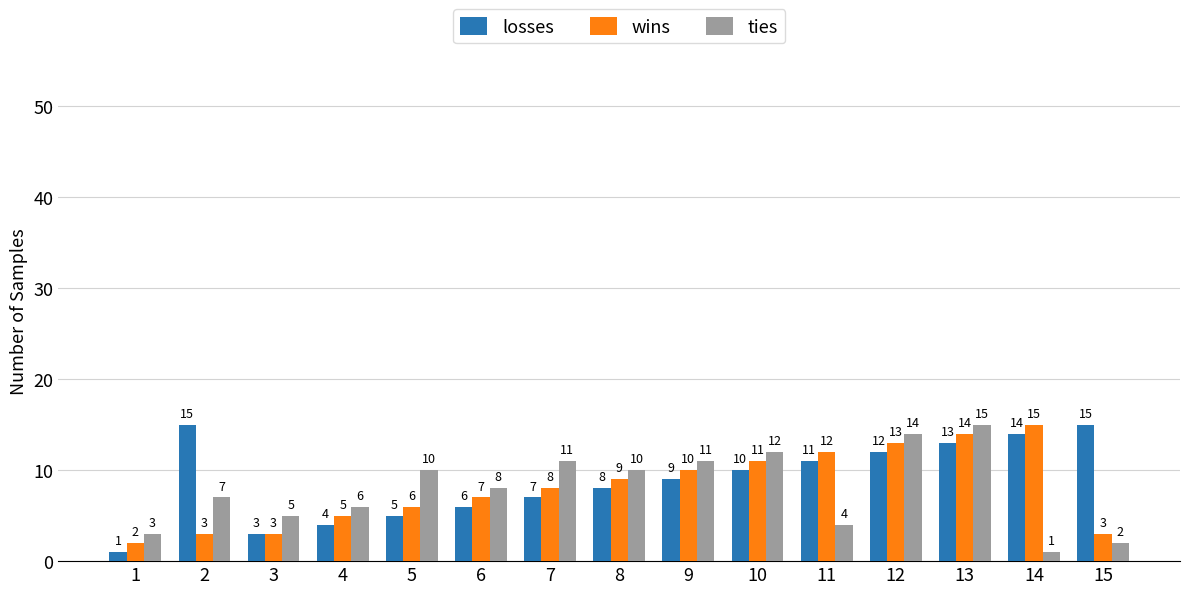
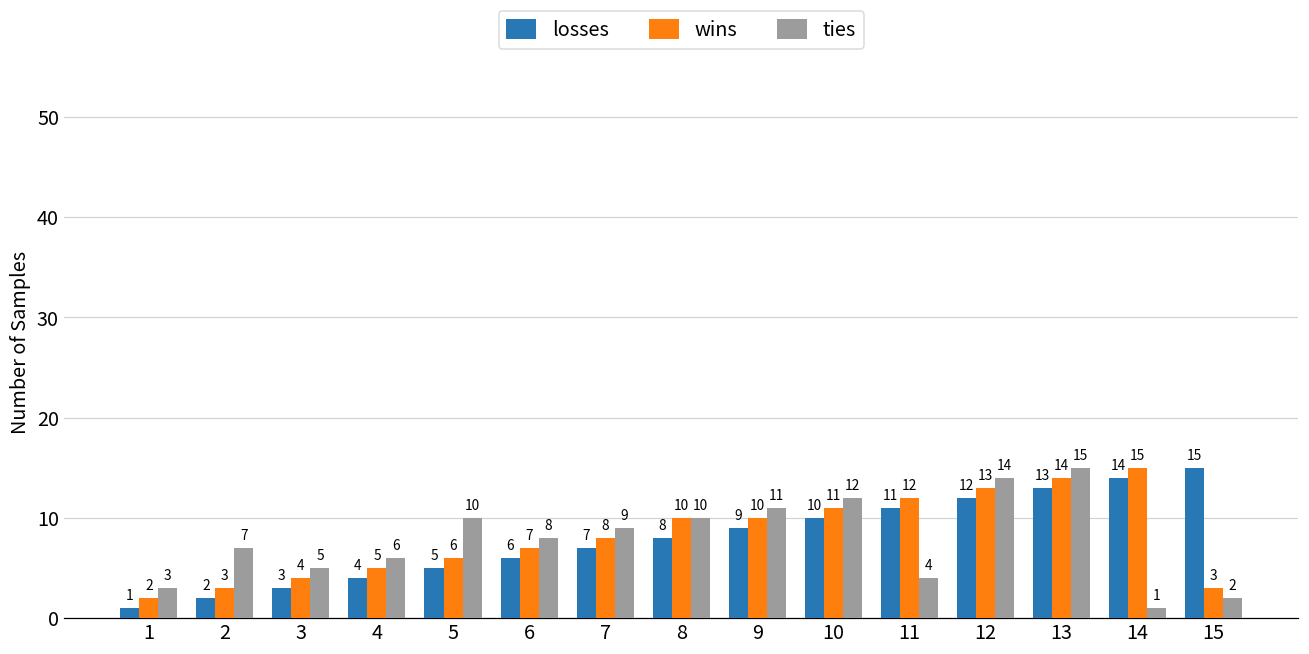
  {
    "losses": {
      "1": 1,
-     "2": 15,
+     "2": 2,
      "3": 3,
      "4": 4,
      "5": 5,
      "6": 6,
      "7": 7,
      "8": 8,
      "9": 9,
      "10": 10,
      "11": 11,
      "12": 12,
      "13": 13,
      "14": 14,
      "15": 15
    },
    "wins": {
      "1": 2,
      "2": 3,
-     "3": 3,
+     "3": 4,
      "4": 5,
      "5": 6,
      "6": 7,
      "7": 8,
-     "8": 9,
+     "8": 10,
      "9": 10,
      "10": 11,
      "11": 12,
      "12": 13,
      "13": 14,
      "14": 15,
      "15": 3
    },
    "ties": {
      "1": 3,
      "2": 7,
      "3": 5,
      "4": 6,
      "5": 10,
      "6": 8,
-     "7": 11,
+     "7": 9,
      "8": 10,
      "9": 11,
      "10": 12,
      "11": 4,
      "12": 14,
      "13": 15,
      "14": 1,
      "15": 2
    }
  }
